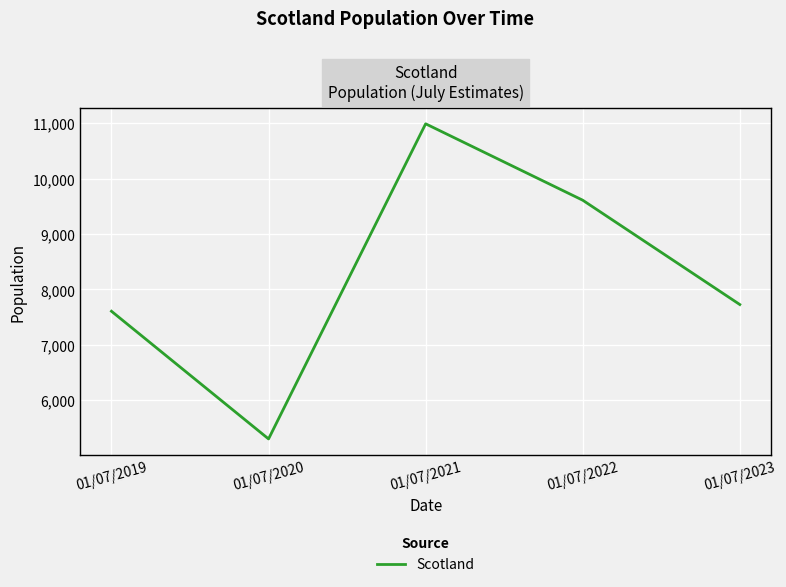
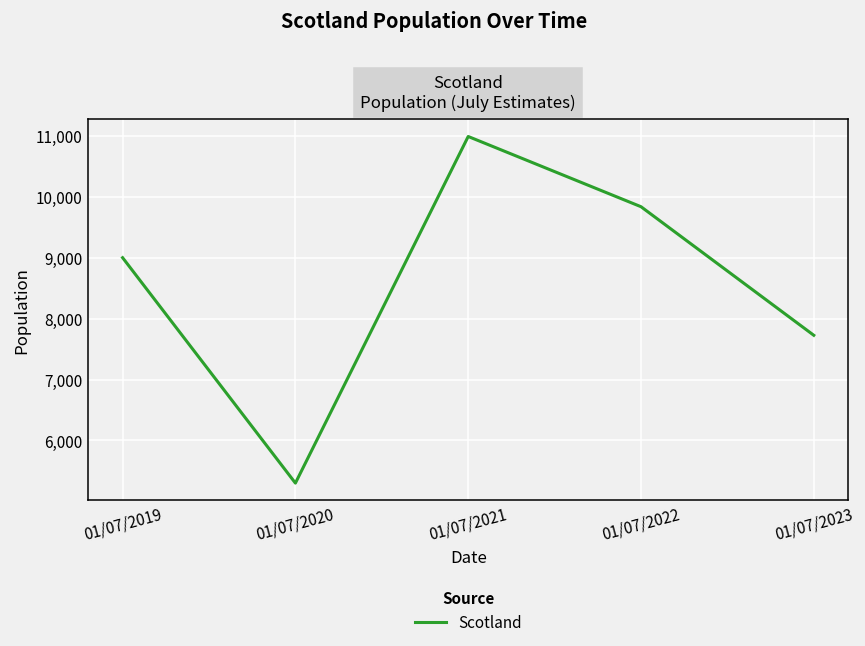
  {
-   "01/07/2019": "7,600",
+   "01/07/2019": "9,000",
    "01/07/2020": "5,300",
    "01/07/2021": "11,000",
-   "01/07/2022": "9,600",
+   "01/07/2022": "9,800",
    "01/07/2023": "7,700"
  }
